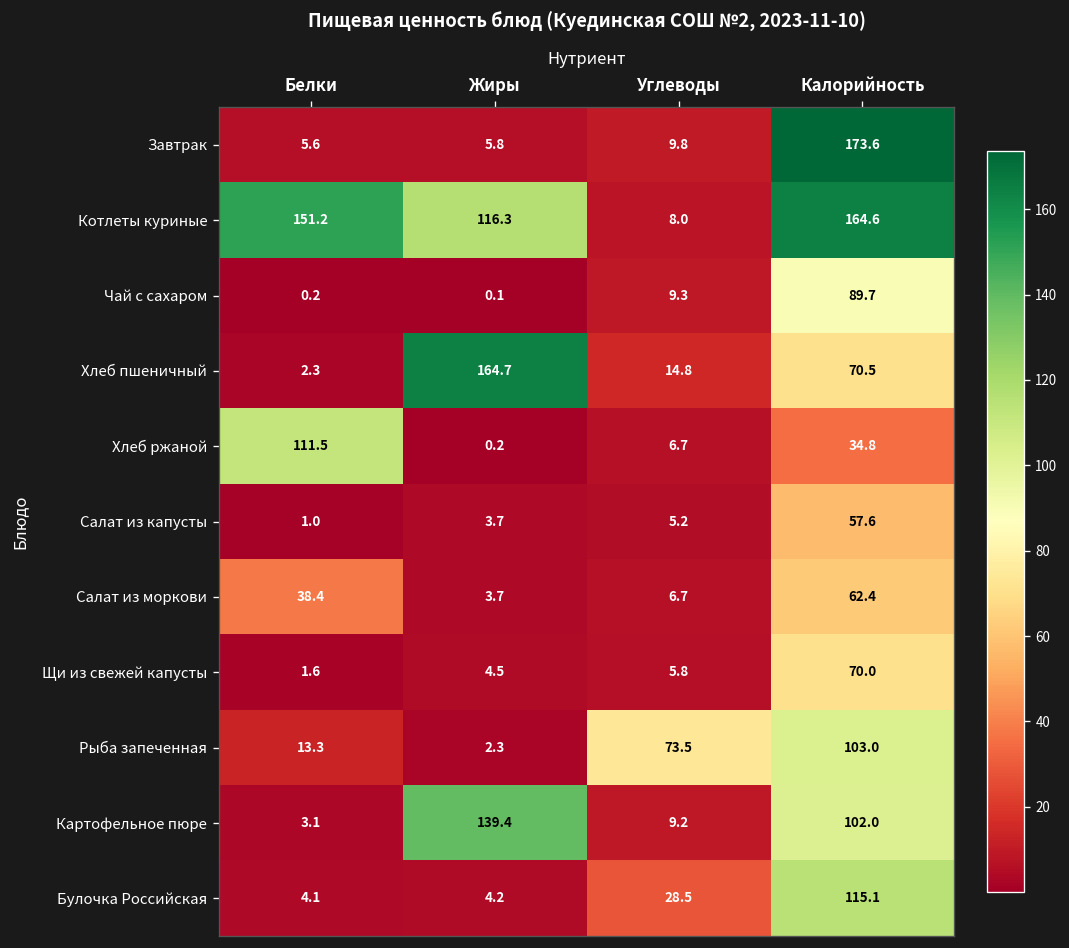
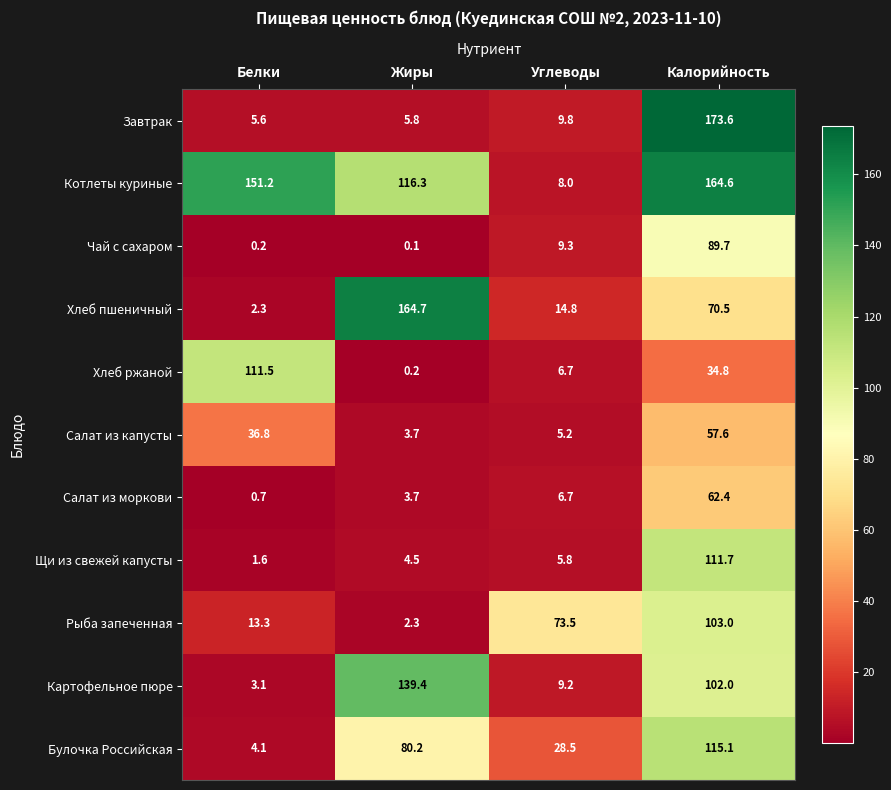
  {
    "Завтрак": {
      "Белки": 5.6,
      "Жиры": 5.8,
      "Углеводы": 9.8,
      "Калорийность": 173.6
    },
    "Котлеты куриные": {
      "Белки": 151.2,
      "Жиры": 116.3,
      "Углеводы": 8.0,
      "Калорийность": 164.6
    },
    "Чай с сахаром": {
      "Белки": 0.2,
      "Жиры": 0.1,
      "Углеводы": 9.3,
      "Калорийность": 89.7
    },
    "Хлеб пшеничный": {
      "Белки": 2.3,
      "Жиры": 164.7,
      "Углеводы": 14.8,
      "Калорийность": 70.5
    },
    "Хлеб ржаной": {
      "Белки": 111.5,
      "Жиры": 0.2,
      "Углеводы": 6.7,
      "Калорийность": 34.8
    },
    "Салат из капусты": {
-     "Белки": 1.0,
+     "Белки": 36.8,
      "Жиры": 3.7,
      "Углеводы": 5.2,
      "Калорийность": 57.6
    },
    "Салат из моркови": {
-     "Белки": 38.4,
+     "Белки": 0.7,
      "Жиры": 3.7,
      "Углеводы": 6.7,
      "Калорийность": 62.4
    },
    "Щи из свежей капусты": {
      "Белки": 1.6,
      "Жиры": 4.5,
      "Углеводы": 5.8,
-     "Калорийность": 70.0
+     "Калорийность": 111.7
    },
    "Рыба запеченная": {
      "Белки": 13.3,
      "Жиры": 2.3,
      "Углеводы": 73.5,
      "Калорийность": 103.0
    },
    "Картофельное пюре": {
      "Белки": 3.1,
      "Жиры": 139.4,
      "Углеводы": 9.2,
      "Калорийность": 102.0
    },
    "Булочка Российская": {
      "Белки": 4.1,
-     "Жиры": 4.2,
+     "Жиры": 80.2,
      "Углеводы": 28.5,
      "Калорийность": 115.1
    }
  }
